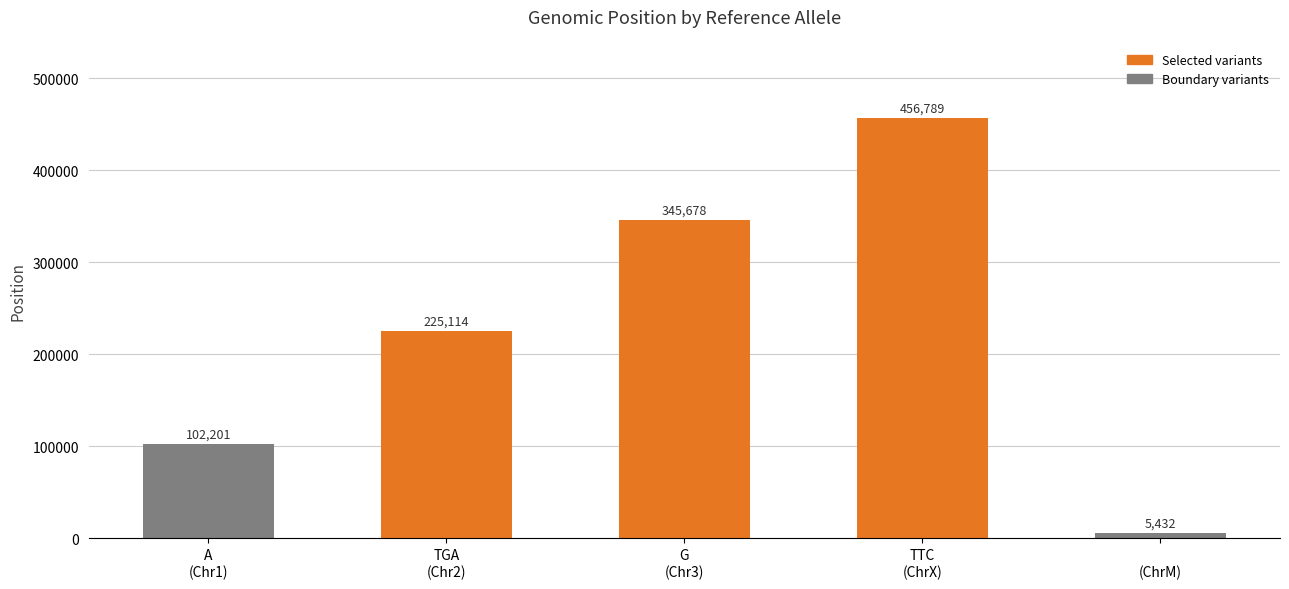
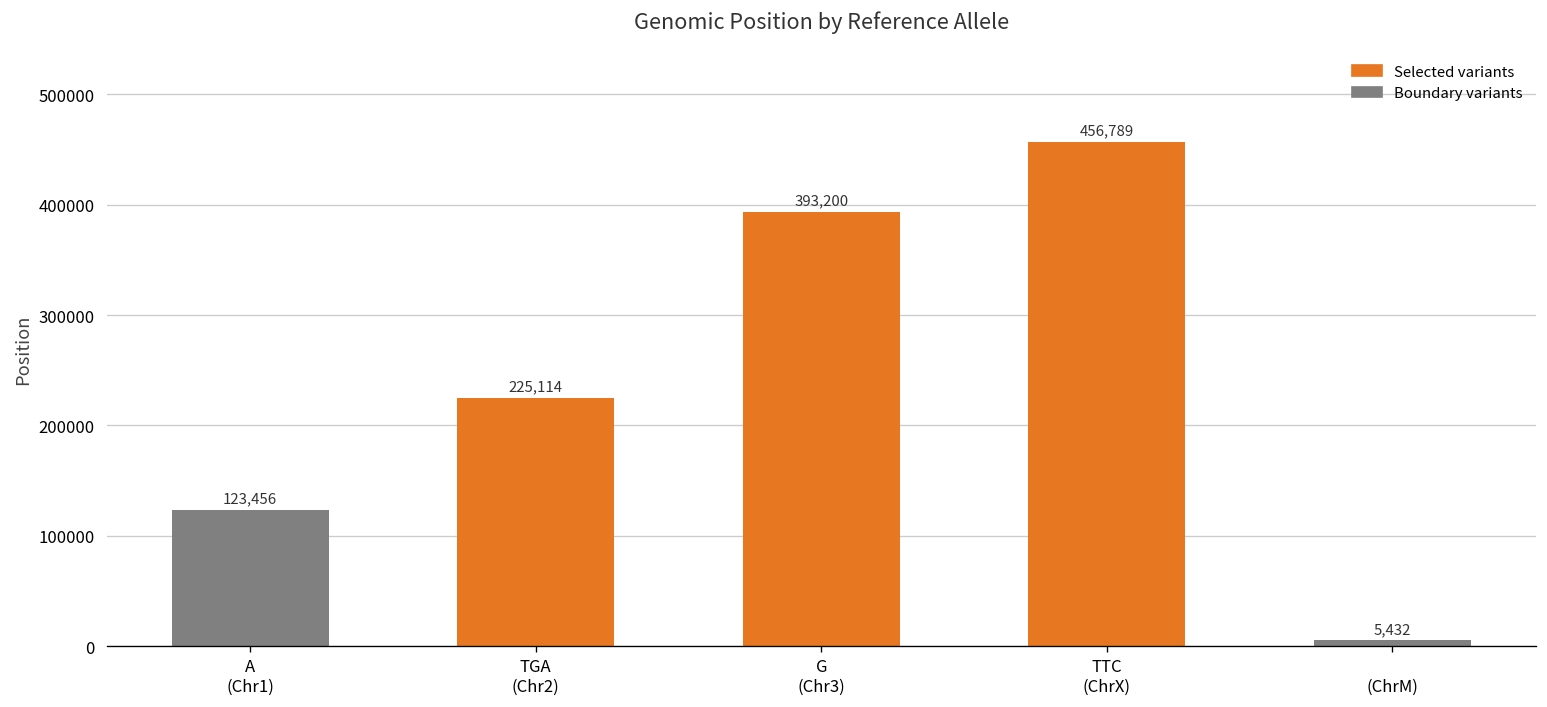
  {
-   "A (Chr1)": "102,201",
+   "A (Chr1)": "123,456",
    "TGA (Chr2)": "225,114",
-   "G (Chr3)": "345,678",
+   "G (Chr3)": "393,200",
    "TTC (ChrX)": "456,789",
    "(ChrM)": "5,432"
  }
